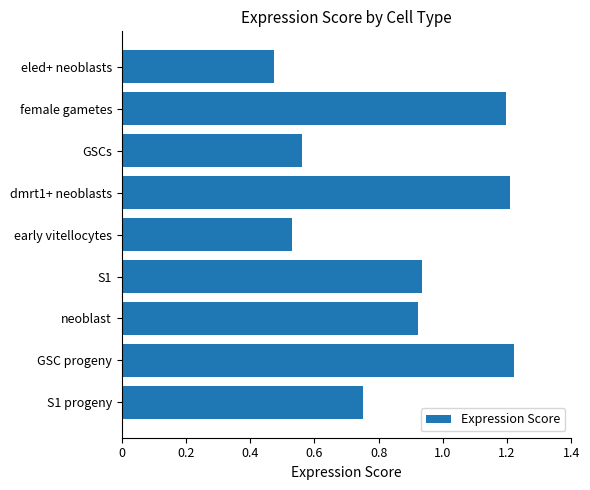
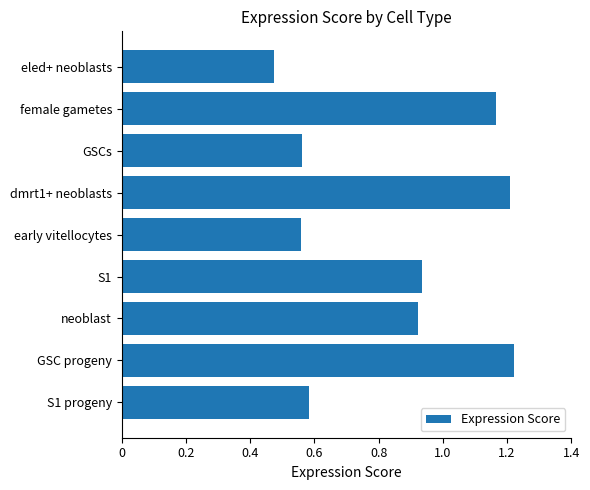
  {
    "eled+ neoblasts": 0.47,
-   "female gametes": 1.20,
+   "female gametes": 1.17,
    "GSCs": 0.56,
    "dmrt1+ neoblasts": 1.21,
-   "early vitellocytes": 0.53,
+   "early vitellocytes": 0.56,
    "S1": 0.93,
    "neoblast": 0.92,
    "GSC progeny": 1.22,
-   "S1 progeny": 0.75
+   "S1 progeny": 0.58
  }
